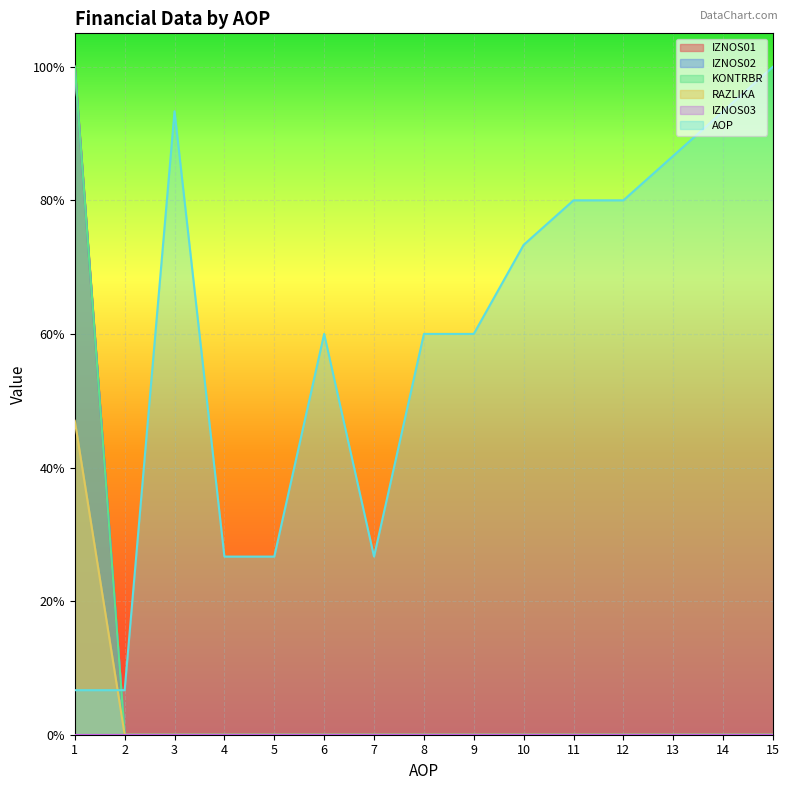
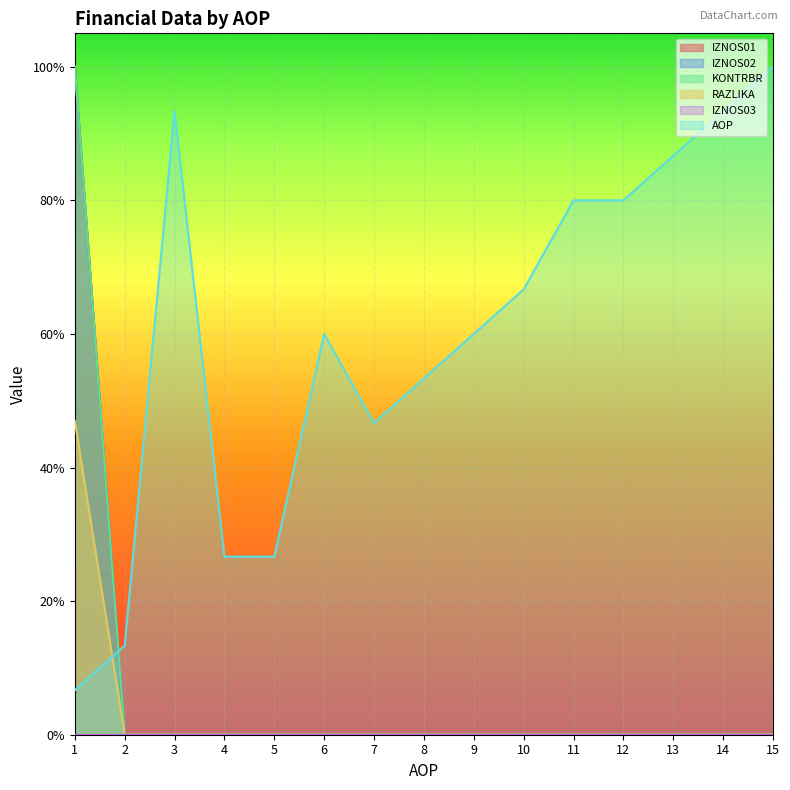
  {
    "KONTRBR": {
      "1": "100%"
    },
    "RAZLIKA": {
      "1": "47%"
    },
    "IZNOS03": {
      "1": "0%"
    },
    "AOP": {
      "1": "7%",
-     "2": "7%",
+     "2": "13%",
      "3": "93%",
      "4": "27%",
      "5": "27%",
      "6": "60%",
-     "7": "27%",
-     "8": "60%",
+     "7": "47%",
+     "8": "53%",
      "9": "60%",
-     "10": "73%",
+     "10": "67%",
      "11": "80%",
      "12": "80%",
      "13": "87%",
      "15": "100%"
    }
  }
